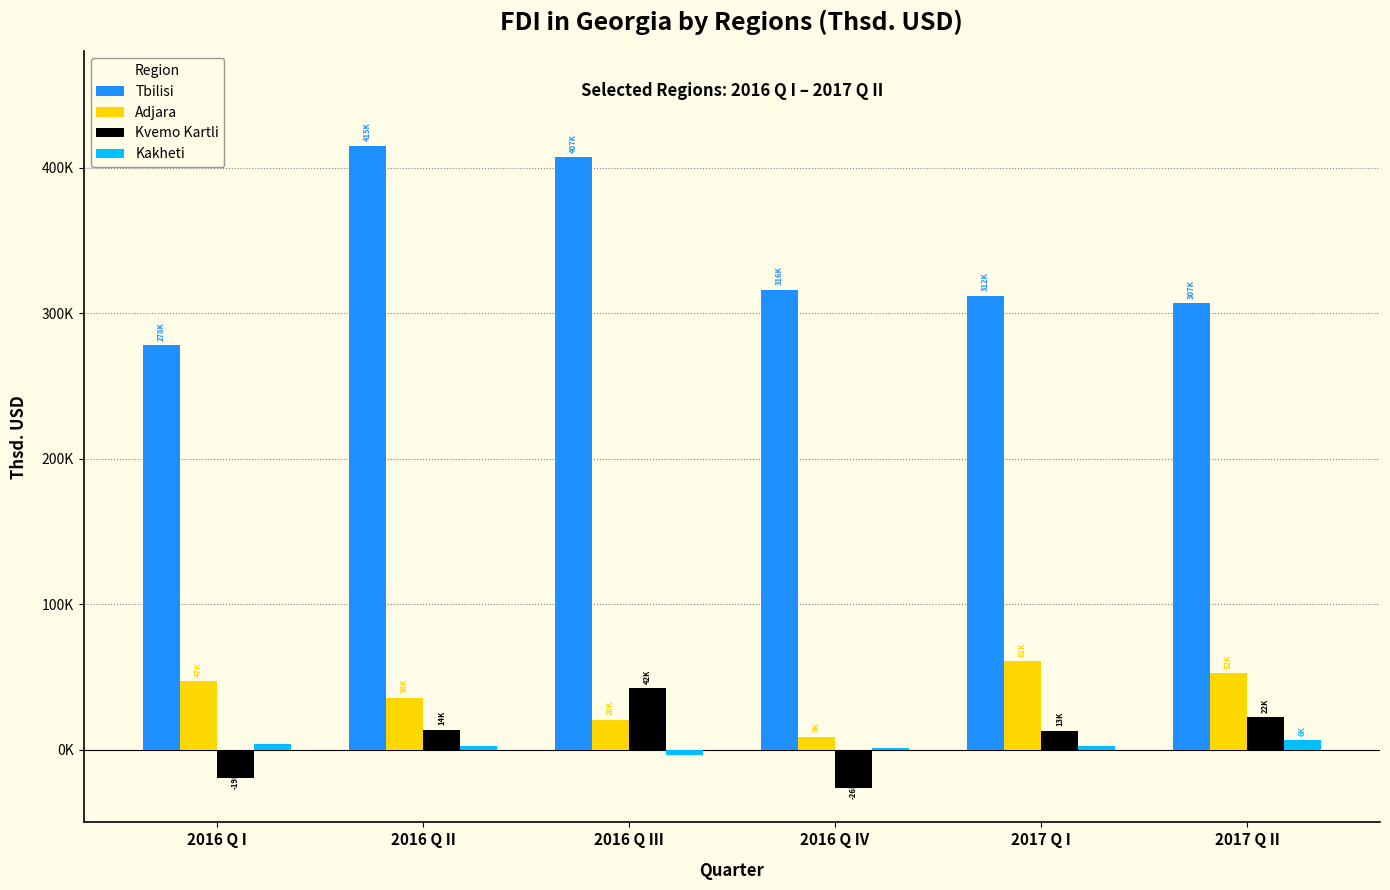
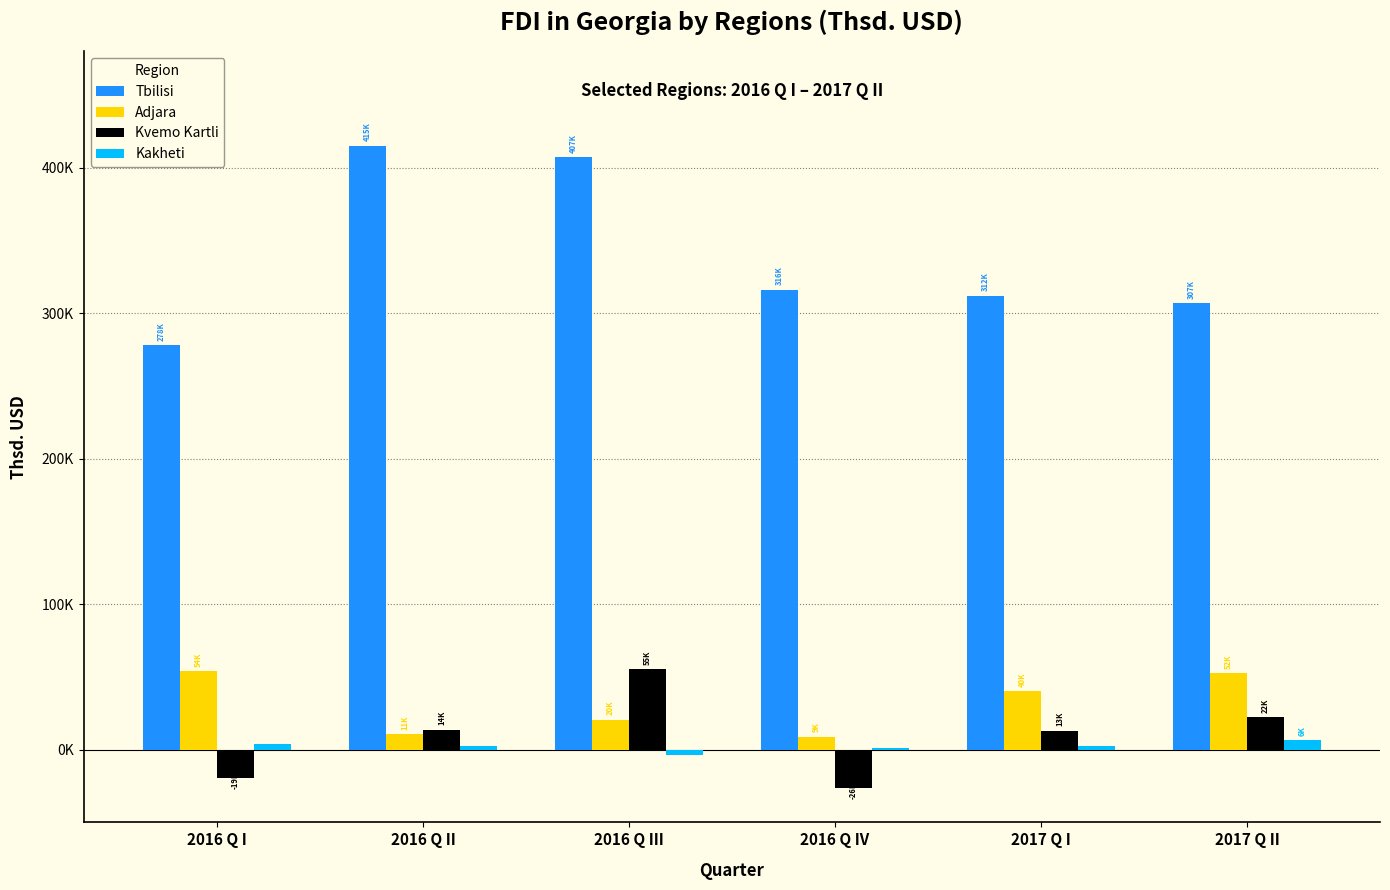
  {
    "Adjara": {
-     "2016 Q I": "47K",
-     "2016 Q II": "36K",
+     "2016 Q I": "54K",
+     "2016 Q II": "11K",
      "2016 Q III": "20K",
      "2016 Q IV": "9K",
-     "2017 Q I": "61K",
+     "2017 Q I": "40K",
      "2017 Q II": "52K"
    },
    "Kvemo Kartli": {
      "2016 Q I": "-19K",
      "2016 Q II": "14K",
-     "2016 Q III": "42K",
+     "2016 Q III": "55K",
      "2016 Q IV": "-26K",
      "2017 Q I": "13K",
      "2017 Q II": "22K"
    }
  }
